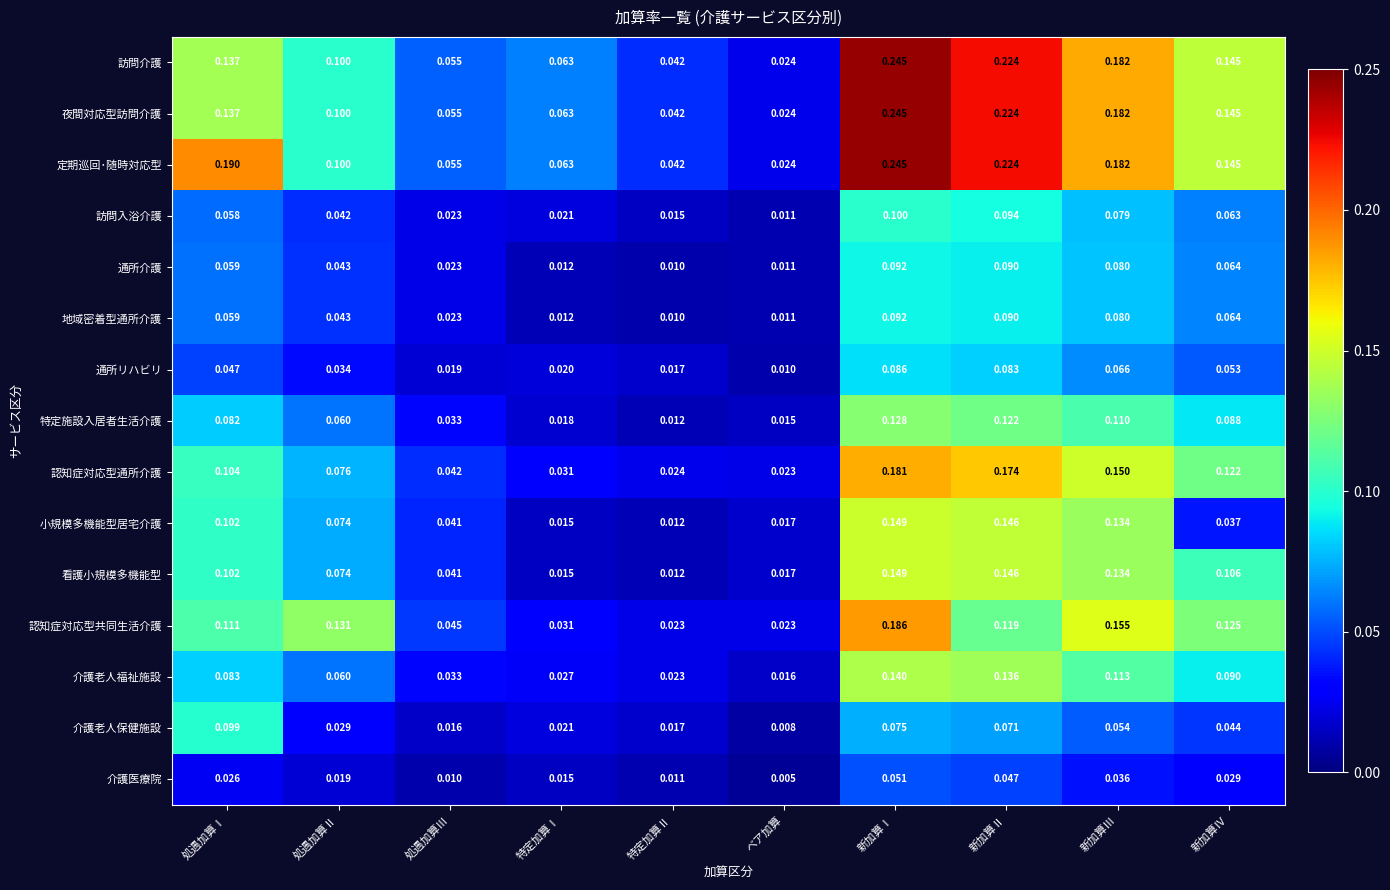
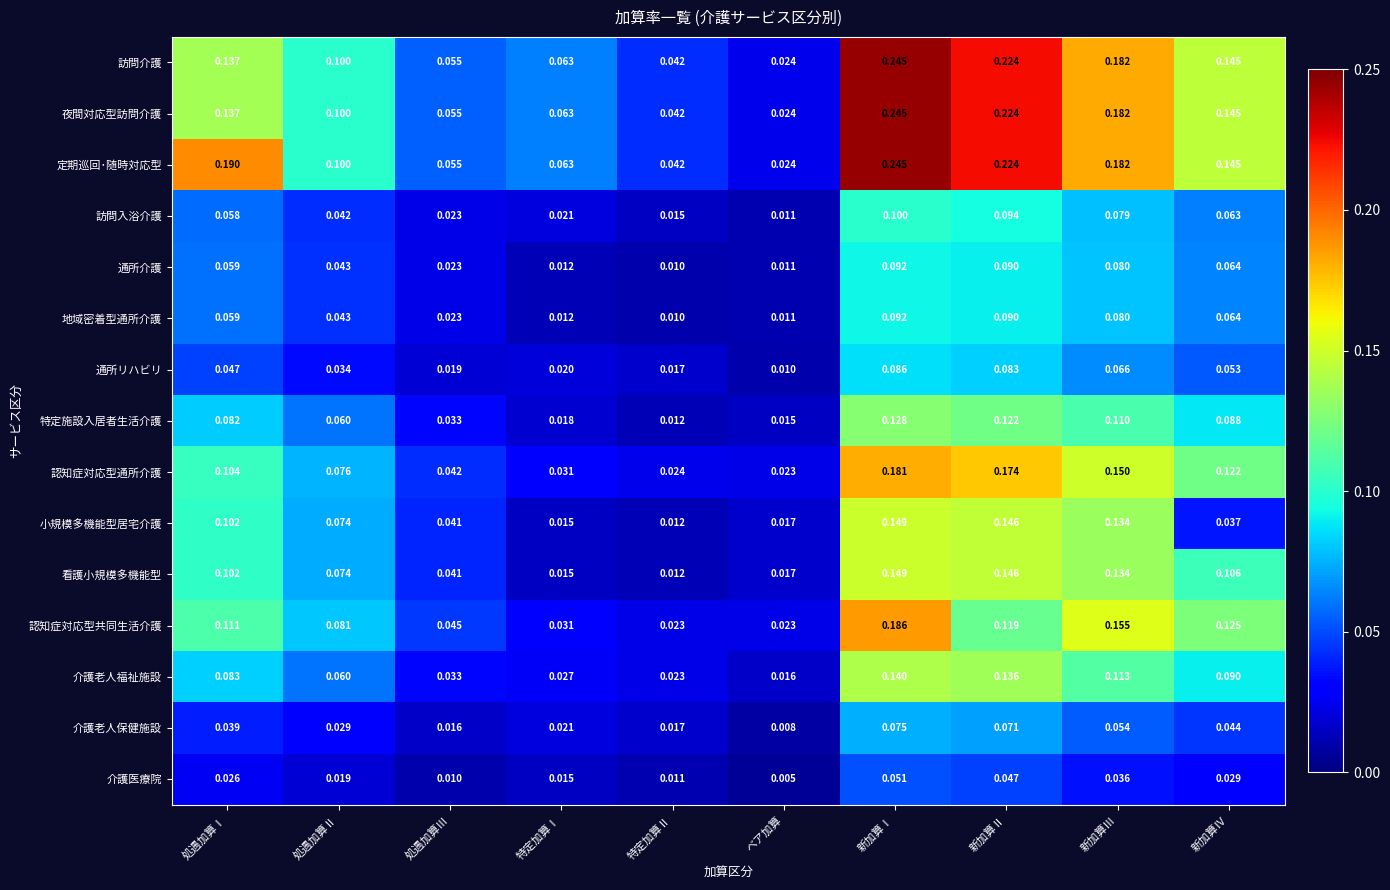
  {
    "訪問介護": {
      "処遇加算Ⅰ": 0.137,
      "処遇加算Ⅱ": 0.100,
      "処遇加算Ⅲ": 0.055,
      "特定加算Ⅰ": 0.063,
      "特定加算Ⅱ": 0.042,
      "ベア加算": 0.024,
      "新加算Ⅰ": 0.245,
      "新加算Ⅱ": 0.224,
      "新加算Ⅲ": 0.182,
      "新加算Ⅳ": 0.145
    },
    "夜間対応型訪問介護": {
      "処遇加算Ⅰ": 0.137,
      "処遇加算Ⅱ": 0.100,
      "処遇加算Ⅲ": 0.055,
      "特定加算Ⅰ": 0.063,
      "特定加算Ⅱ": 0.042,
      "ベア加算": 0.024,
      "新加算Ⅰ": 0.245,
      "新加算Ⅱ": 0.224,
      "新加算Ⅲ": 0.182,
      "新加算Ⅳ": 0.145
    },
    "定期巡回･随時対応型": {
      "処遇加算Ⅰ": 0.190,
      "処遇加算Ⅱ": 0.100,
      "処遇加算Ⅲ": 0.055,
      "特定加算Ⅰ": 0.063,
      "特定加算Ⅱ": 0.042,
      "ベア加算": 0.024,
      "新加算Ⅰ": 0.245,
      "新加算Ⅱ": 0.224,
      "新加算Ⅲ": 0.182,
      "新加算Ⅳ": 0.145
    },
    "訪問入浴介護": {
      "処遇加算Ⅰ": 0.058,
      "処遇加算Ⅱ": 0.042,
      "処遇加算Ⅲ": 0.023,
      "特定加算Ⅰ": 0.021,
      "特定加算Ⅱ": 0.015,
      "ベア加算": 0.011,
      "新加算Ⅰ": 0.100,
      "新加算Ⅱ": 0.094,
      "新加算Ⅲ": 0.079,
      "新加算Ⅳ": 0.063
    },
    "通所介護": {
      "処遇加算Ⅰ": 0.059,
      "処遇加算Ⅱ": 0.043,
      "処遇加算Ⅲ": 0.023,
      "特定加算Ⅰ": 0.012,
      "特定加算Ⅱ": 0.010,
      "ベア加算": 0.011,
      "新加算Ⅰ": 0.092,
      "新加算Ⅱ": 0.090,
      "新加算Ⅲ": 0.080,
      "新加算Ⅳ": 0.064
    },
    "地域密着型通所介護": {
      "処遇加算Ⅰ": 0.059,
      "処遇加算Ⅱ": 0.043,
      "処遇加算Ⅲ": 0.023,
      "特定加算Ⅰ": 0.012,
      "特定加算Ⅱ": 0.010,
      "ベア加算": 0.011,
      "新加算Ⅰ": 0.092,
      "新加算Ⅱ": 0.090,
      "新加算Ⅲ": 0.080,
      "新加算Ⅳ": 0.064
    },
    "通所リハビリ": {
      "処遇加算Ⅰ": 0.047,
      "処遇加算Ⅱ": 0.034,
      "処遇加算Ⅲ": 0.019,
      "特定加算Ⅰ": 0.020,
      "特定加算Ⅱ": 0.017,
      "ベア加算": 0.010,
      "新加算Ⅰ": 0.086,
      "新加算Ⅱ": 0.083,
      "新加算Ⅲ": 0.066,
      "新加算Ⅳ": 0.053
    },
    "特定施設入居者生活介護": {
      "処遇加算Ⅰ": 0.082,
      "処遇加算Ⅱ": 0.060,
      "処遇加算Ⅲ": 0.033,
      "特定加算Ⅰ": 0.018,
      "特定加算Ⅱ": 0.012,
      "ベア加算": 0.015,
      "新加算Ⅰ": 0.128,
      "新加算Ⅱ": 0.122,
      "新加算Ⅲ": 0.110,
      "新加算Ⅳ": 0.088
    },
    "認知症対応型通所介護": {
      "処遇加算Ⅰ": 0.104,
      "処遇加算Ⅱ": 0.076,
      "処遇加算Ⅲ": 0.042,
      "特定加算Ⅰ": 0.031,
      "特定加算Ⅱ": 0.024,
      "ベア加算": 0.023,
      "新加算Ⅰ": 0.181,
      "新加算Ⅱ": 0.174,
      "新加算Ⅲ": 0.150,
      "新加算Ⅳ": 0.122
    },
    "小規模多機能型居宅介護": {
      "処遇加算Ⅰ": 0.102,
      "処遇加算Ⅱ": 0.074,
      "処遇加算Ⅲ": 0.041,
      "特定加算Ⅰ": 0.015,
      "特定加算Ⅱ": 0.012,
      "ベア加算": 0.017,
      "新加算Ⅰ": 0.149,
      "新加算Ⅱ": 0.146,
      "新加算Ⅲ": 0.134,
      "新加算Ⅳ": 0.037
    },
    "看護小規模多機能型": {
      "処遇加算Ⅰ": 0.102,
      "処遇加算Ⅱ": 0.074,
      "処遇加算Ⅲ": 0.041,
      "特定加算Ⅰ": 0.015,
      "特定加算Ⅱ": 0.012,
      "ベア加算": 0.017,
      "新加算Ⅰ": 0.149,
      "新加算Ⅱ": 0.146,
      "新加算Ⅲ": 0.134,
      "新加算Ⅳ": 0.106
    },
    "認知症対応型共同生活介護": {
      "処遇加算Ⅰ": 0.111,
-     "処遇加算Ⅱ": 0.131,
+     "処遇加算Ⅱ": 0.081,
      "処遇加算Ⅲ": 0.045,
      "特定加算Ⅰ": 0.031,
      "特定加算Ⅱ": 0.023,
      "ベア加算": 0.023,
      "新加算Ⅰ": 0.186,
      "新加算Ⅱ": 0.119,
      "新加算Ⅲ": 0.155,
      "新加算Ⅳ": 0.125
    },
    "介護老人福祉施設": {
      "処遇加算Ⅰ": 0.083,
      "処遇加算Ⅱ": 0.060,
      "処遇加算Ⅲ": 0.033,
      "特定加算Ⅰ": 0.027,
      "特定加算Ⅱ": 0.023,
      "ベア加算": 0.016,
      "新加算Ⅰ": 0.140,
      "新加算Ⅱ": 0.136,
      "新加算Ⅲ": 0.113,
      "新加算Ⅳ": 0.090
    },
    "介護老人保健施設": {
-     "処遇加算Ⅰ": 0.099,
+     "処遇加算Ⅰ": 0.039,
      "処遇加算Ⅱ": 0.029,
      "処遇加算Ⅲ": 0.016,
      "特定加算Ⅰ": 0.021,
      "特定加算Ⅱ": 0.017,
      "ベア加算": 0.008,
      "新加算Ⅰ": 0.075,
      "新加算Ⅱ": 0.071,
      "新加算Ⅲ": 0.054,
      "新加算Ⅳ": 0.044
    },
    "介護医療院": {
      "処遇加算Ⅰ": 0.026,
      "処遇加算Ⅱ": 0.019,
      "処遇加算Ⅲ": 0.010,
      "特定加算Ⅰ": 0.015,
      "特定加算Ⅱ": 0.011,
      "ベア加算": 0.005,
      "新加算Ⅰ": 0.051,
      "新加算Ⅱ": 0.047,
      "新加算Ⅲ": 0.036,
      "新加算Ⅳ": 0.029
    }
  }
